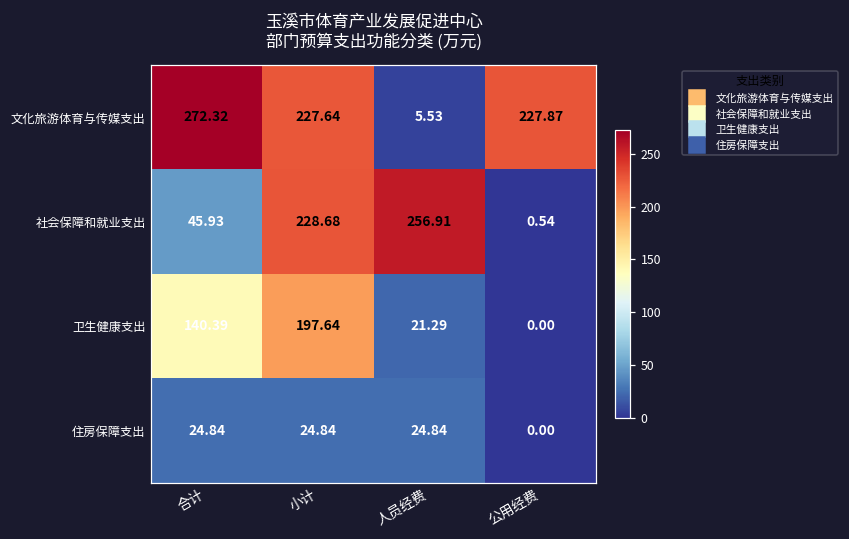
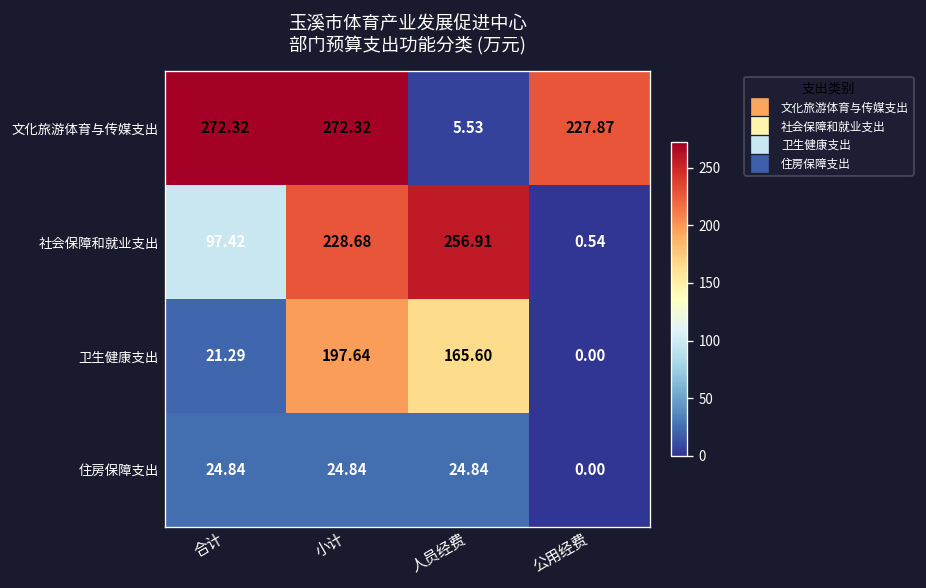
  {
    "文化旅游体育与传媒支出": {
      "合计": 272.32,
-     "小计": 227.64,
+     "小计": 272.32,
      "人员经费": 5.53,
      "公用经费": 227.87
    },
    "社会保障和就业支出": {
-     "合计": 45.93,
+     "合计": 97.42,
      "小计": 228.68,
      "人员经费": 256.91,
      "公用经费": 0.54
    },
    "卫生健康支出": {
-     "合计": 140.39,
+     "合计": 21.29,
      "小计": 197.64,
-     "人员经费": 21.29,
+     "人员经费": 165.60,
      "公用经费": 0.00
    },
    "住房保障支出": {
      "合计": 24.84,
      "小计": 24.84,
      "人员经费": 24.84,
      "公用经费": 0.00
    }
  }
